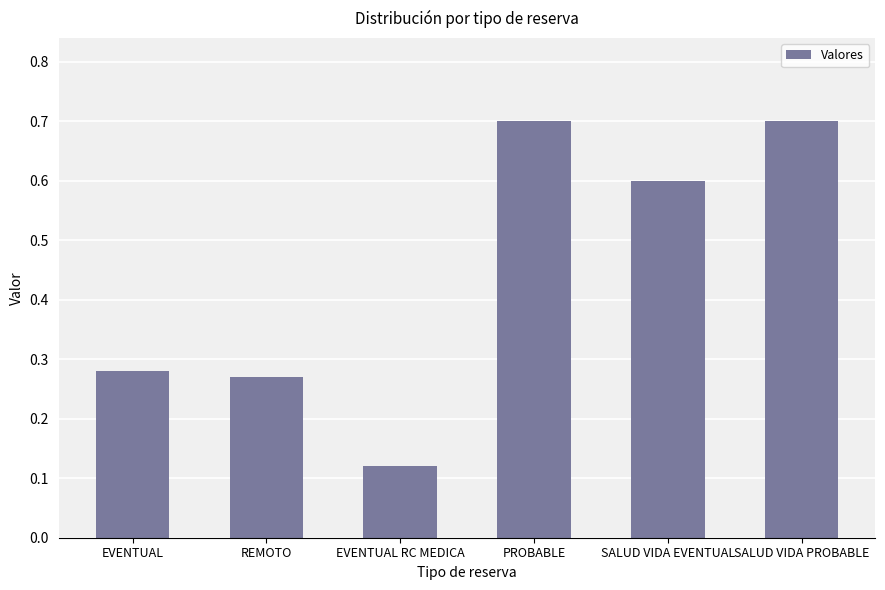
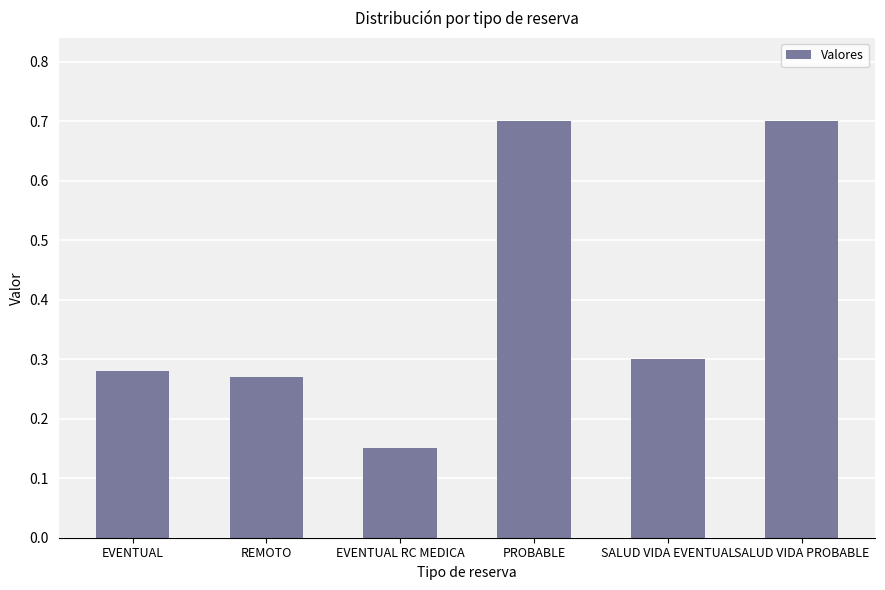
  {
    "EVENTUAL": 0.28,
    "REMOTO": 0.27,
-   "EVENTUAL RC MEDICA": 0.12,
+   "EVENTUAL RC MEDICA": 0.15,
    "PROBABLE": 0.70,
-   "SALUD VIDA EVENTUAL": 0.6,
+   "SALUD VIDA EVENTUAL": 0.3,
    "SALUD VIDA PROBABLE": 0.70
  }
